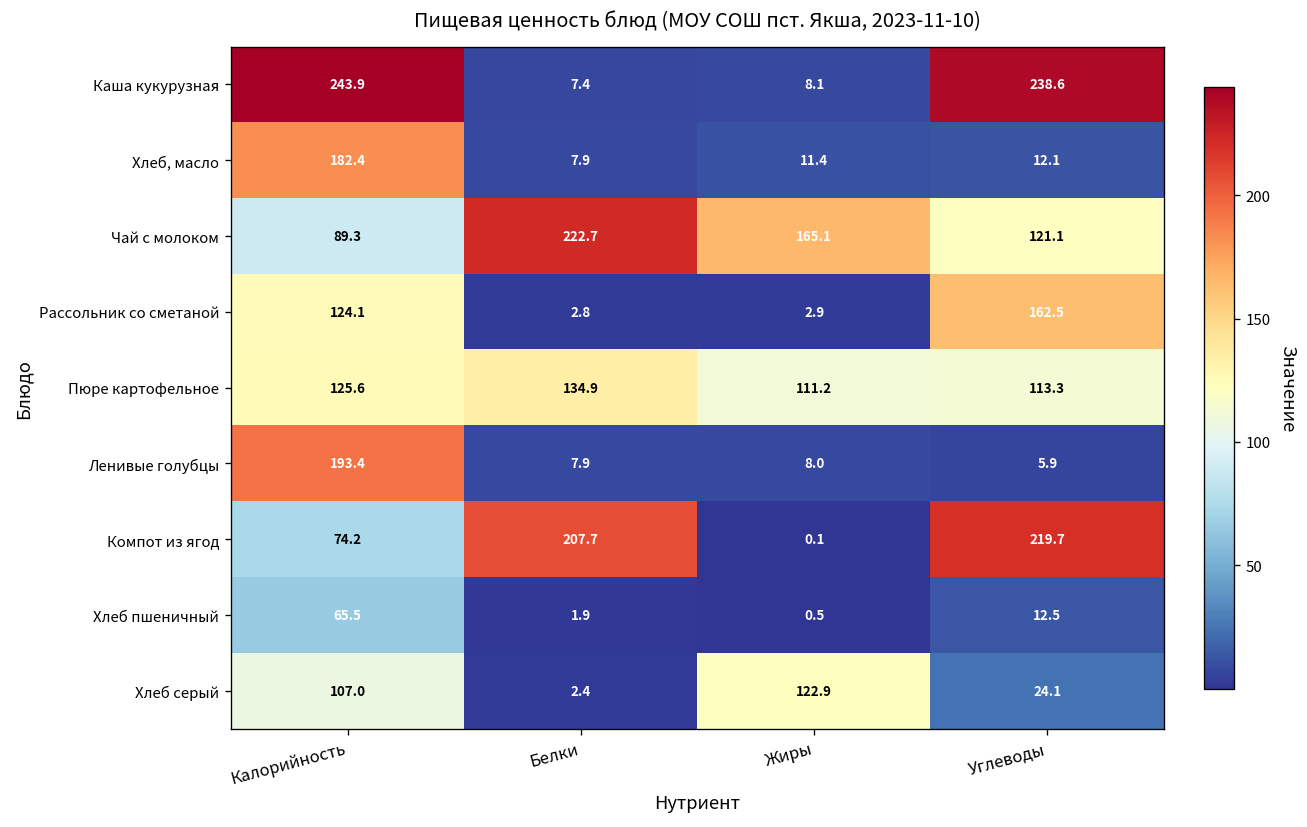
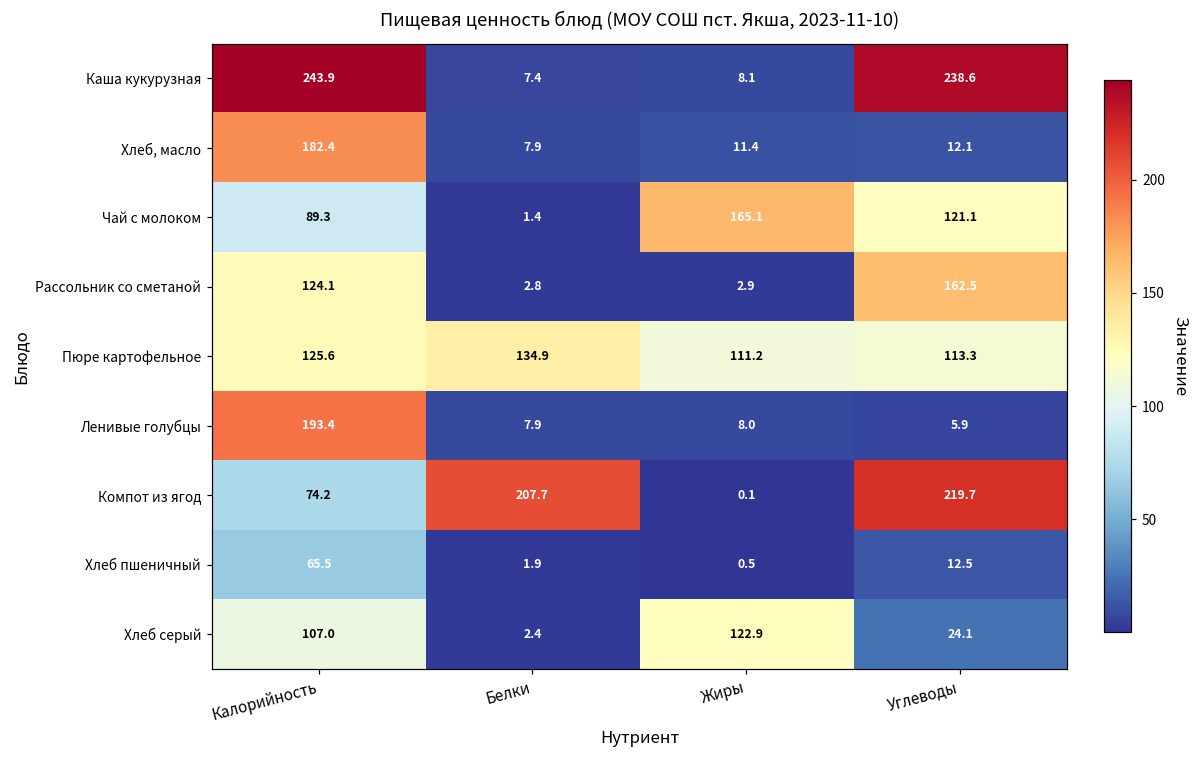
  {
    "Каша кукурузная": {
      "Калорийность": 243.9,
      "Белки": 7.4,
      "Жиры": 8.1,
      "Углеводы": 238.6
    },
    "Хлеб, масло": {
      "Калорийность": 182.4,
      "Белки": 7.9,
      "Жиры": 11.4,
      "Углеводы": 12.1
    },
    "Чай с молоком": {
      "Калорийность": 89.3,
-     "Белки": 222.7,
+     "Белки": 1.4,
      "Жиры": 165.1,
      "Углеводы": 121.1
    },
    "Рассольник со сметаной": {
      "Калорийность": 124.1,
      "Белки": 2.8,
      "Жиры": 2.9,
      "Углеводы": 162.5
    },
    "Пюре картофельное": {
      "Калорийность": 125.6,
      "Белки": 134.9,
      "Жиры": 111.2,
      "Углеводы": 113.3
    },
    "Ленивые голубцы": {
      "Калорийность": 193.4,
      "Белки": 7.9,
      "Жиры": 8.0,
      "Углеводы": 5.9
    },
    "Компот из ягод": {
      "Калорийность": 74.2,
      "Белки": 207.7,
      "Жиры": 0.1,
      "Углеводы": 219.7
    },
    "Хлеб пшеничный": {
      "Калорийность": 65.5,
      "Белки": 1.9,
      "Жиры": 0.5,
      "Углеводы": 12.5
    },
    "Хлеб серый": {
      "Калорийность": 107.0,
      "Белки": 2.4,
      "Жиры": 122.9,
      "Углеводы": 24.1
    }
  }
